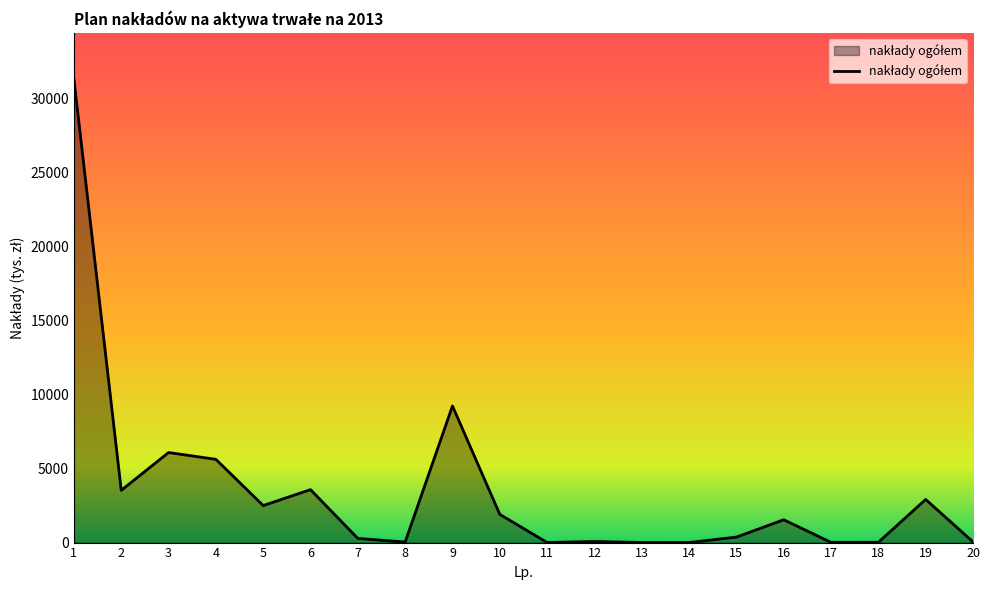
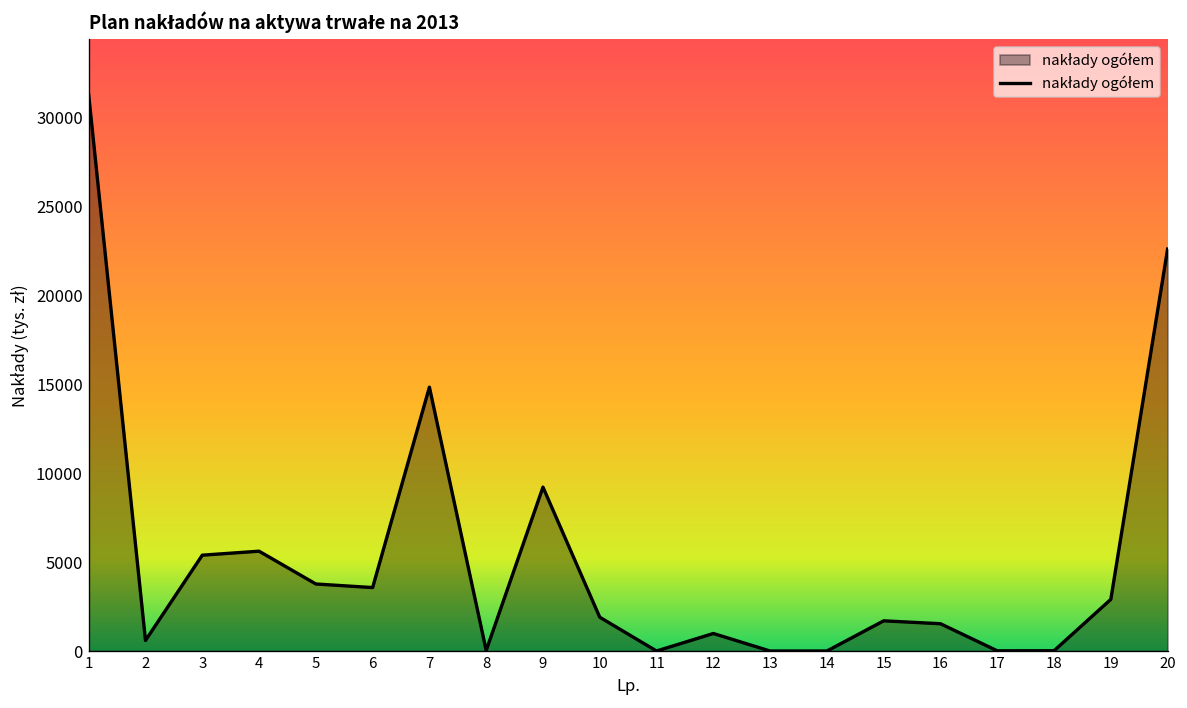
  {
    "1": 31300,
-   "2": 3500,
-   "3": 6100,
+   "2": 600,
+   "3": 5400,
    "4": 5600,
-   "5": 2500,
+   "5": 3800,
    "6": 3600,
-   "7": 300,
+   "7": 14900,
    "8": 0,
    "9": 9200,
    "10": 1900,
    "11": 0,
-   "12": 100,
+   "12": 1000,
    "13": 0,
    "14": 0,
-   "15": 400,
+   "15": 1700,
    "16": 1500,
    "17": 0,
    "18": 0,
    "19": 2900,
-   "20": 100
+   "20": 22600
  }
